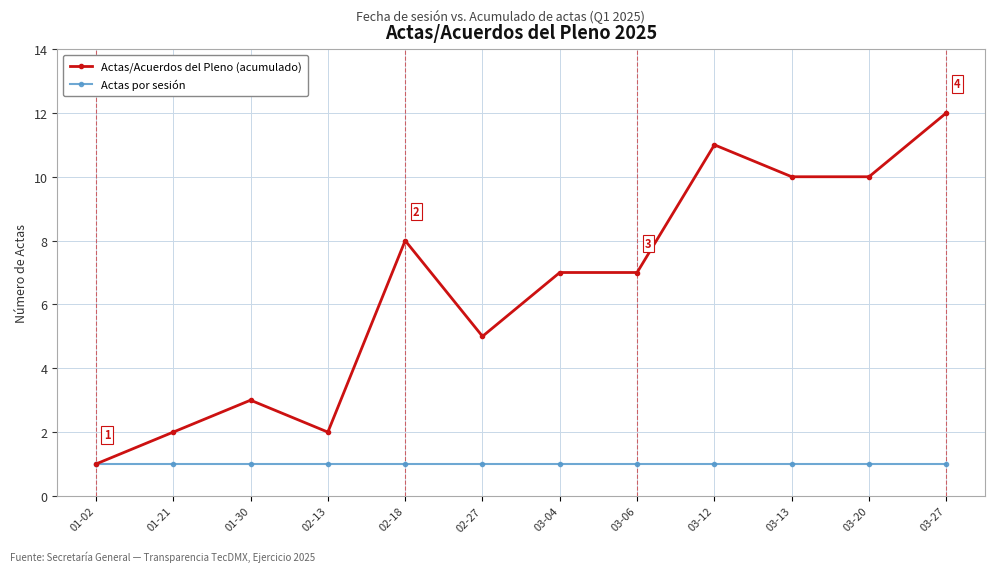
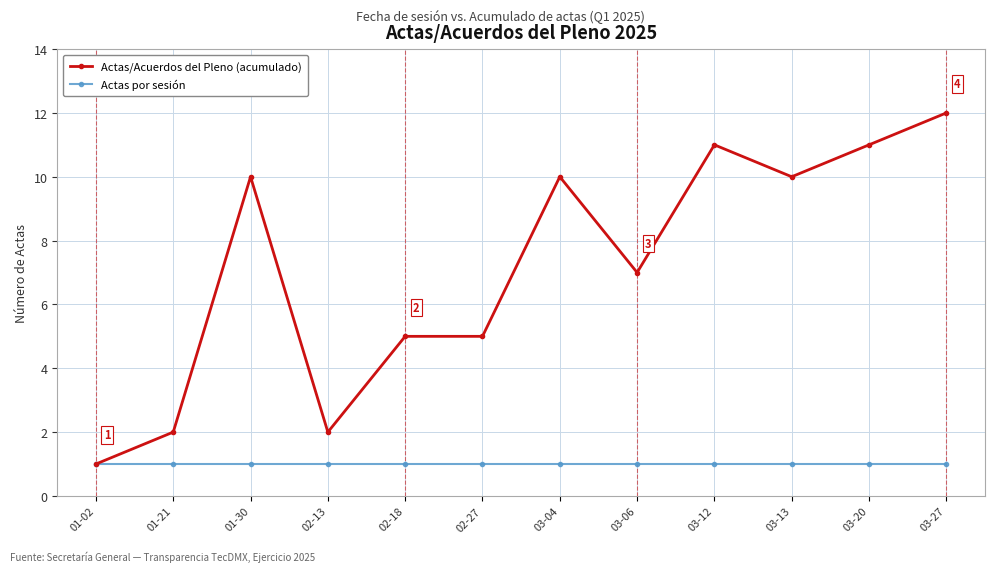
  {
    "Actas/Acuerdos del Pleno (acumulado)": {
      "01-21": 2,
-     "01-30": 3,
+     "01-30": 10,
      "02-13": 2,
-     "02-18": 8,
+     "02-18": 5,
      "02-27": 5,
-     "03-04": 7,
+     "03-04": 10,
      "03-12": 11,
      "03-13": 10,
-     "03-20": 10
+     "03-20": 11
    },
    "Actas por sesión": {
      "01-21": 1,
      "01-30": 1,
      "02-13": 1,
      "02-18": 1,
      "02-27": 1,
      "03-04": 1,
      "03-06": 1,
      "03-12": 1,
      "03-13": 1,
      "03-20": 1,
      "03-27": 1
    }
  }
